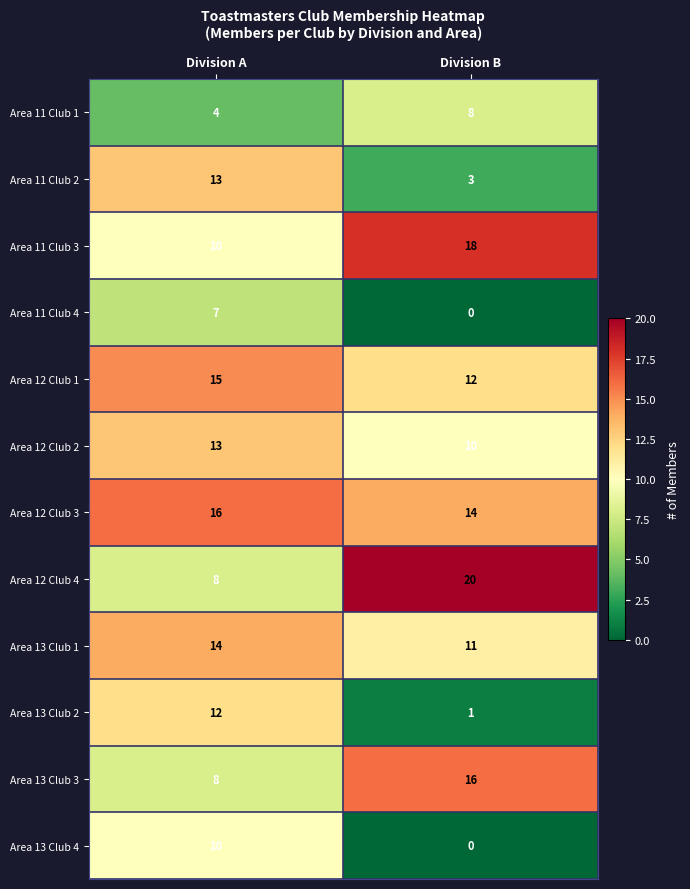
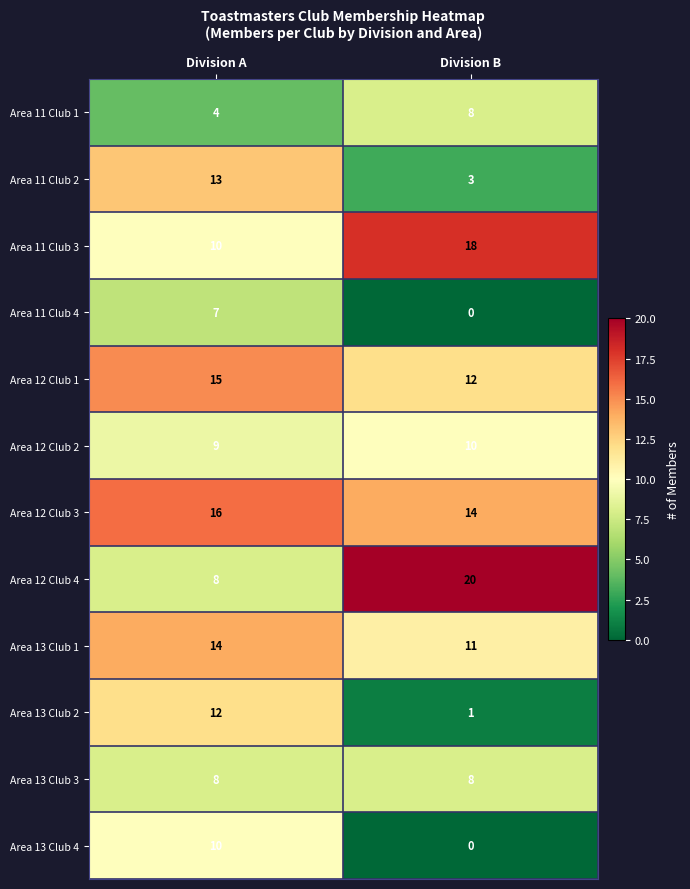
  {
    "Area 11 Club 1": {
      "Division A": 4,
      "Division B": 8
    },
    "Area 11 Club 2": {
      "Division A": 13,
      "Division B": 3
    },
    "Area 11 Club 3": {
      "Division A": 10,
      "Division B": 18
    },
    "Area 11 Club 4": {
      "Division A": 7,
      "Division B": 0
    },
    "Area 12 Club 1": {
      "Division A": 15,
      "Division B": 12
    },
    "Area 12 Club 2": {
-     "Division A": 13,
+     "Division A": 9,
      "Division B": 10
    },
    "Area 12 Club 3": {
      "Division A": 16,
      "Division B": 14
    },
    "Area 12 Club 4": {
      "Division A": 8,
      "Division B": 20
    },
    "Area 13 Club 1": {
      "Division A": 14,
      "Division B": 11
    },
    "Area 13 Club 2": {
      "Division A": 12,
      "Division B": 1
    },
    "Area 13 Club 3": {
      "Division A": 8,
-     "Division B": 16
+     "Division B": 8
    },
    "Area 13 Club 4": {
      "Division A": 10,
      "Division B": 0
    }
  }
